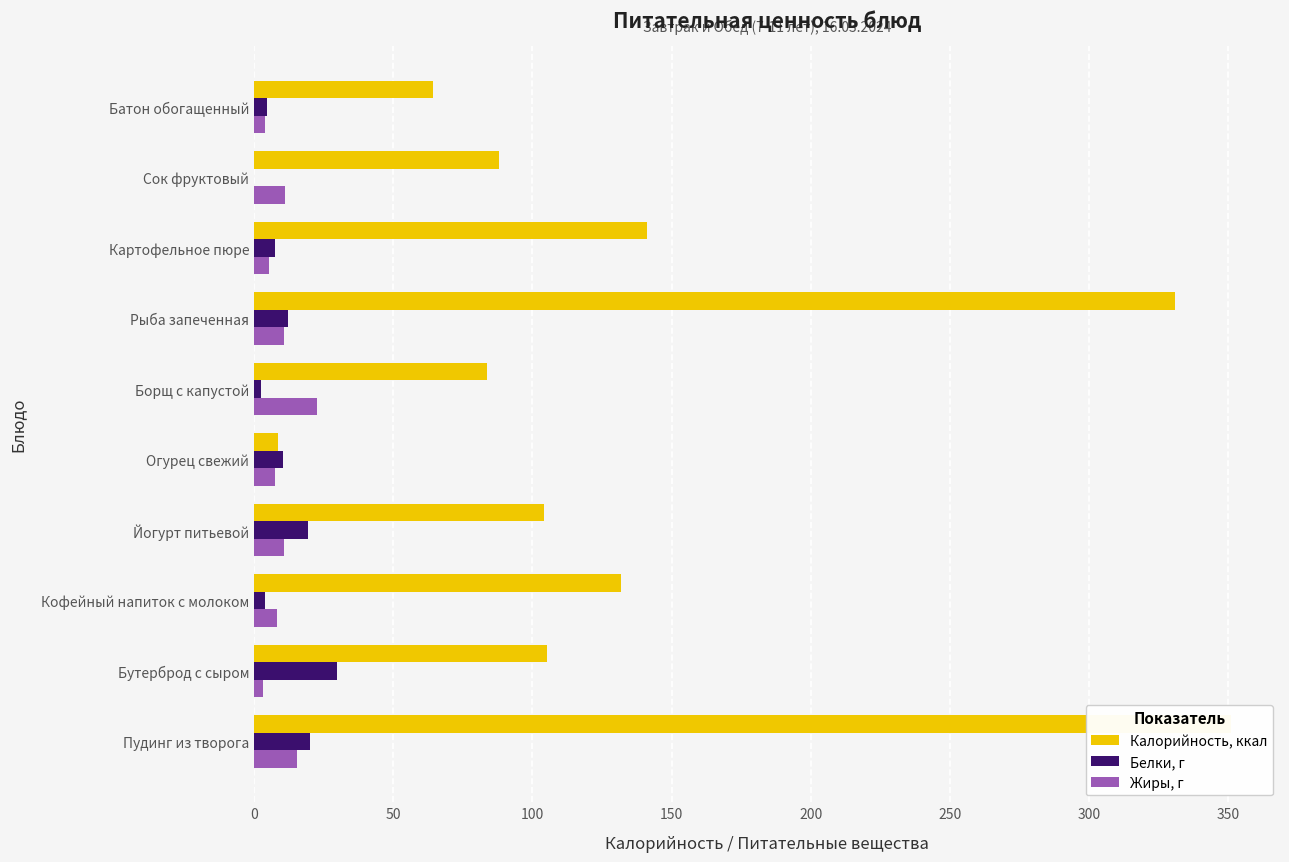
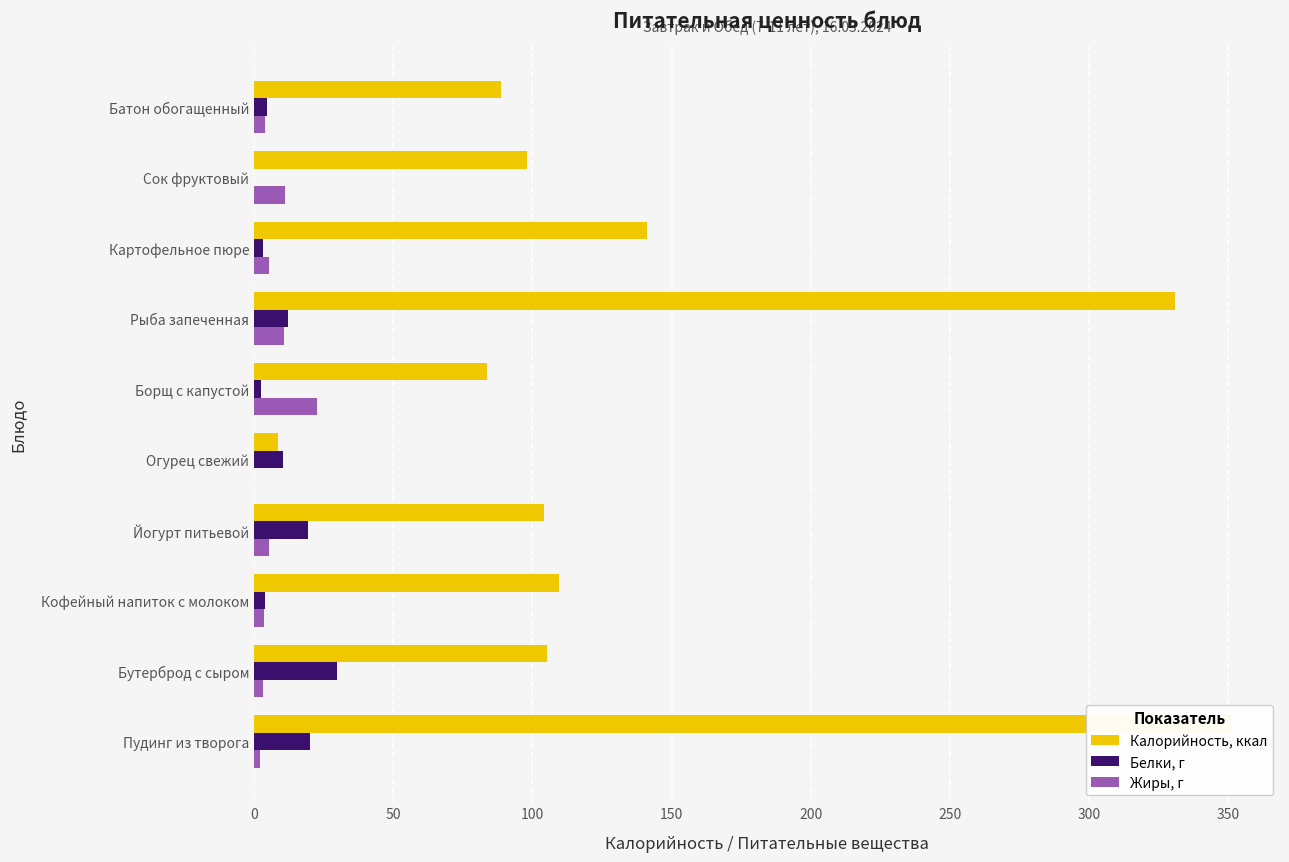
  {
    "Калорийность, ккал": {
-     "Батон обогащенный": 64,
-     "Сок фруктовый": 88,
+     "Батон обогащенный": 89,
+     "Сок фруктовый": 98,
      "Картофельное пюре": 141,
      "Рыба запеченная": 331,
      "Борщ с капустой": 84,
      "Огурец свежий": 8,
      "Йогурт питьевой": 104,
-     "Кофейный напиток с молоком": 132,
+     "Кофейный напиток с молоком": 109,
      "Бутерброд с сыром": 105
    },
    "Белки, г": {
      "Батон обогащенный": 5,
      "Сок фруктовый": 0,
-     "Картофельное пюре": 7,
+     "Картофельное пюре": 3,
      "Рыба запеченная": 12,
      "Борщ с капустой": 2,
      "Огурец свежий": 10,
      "Йогурт питьевой": 20,
      "Кофейный напиток с молоком": 4,
      "Бутерброд с сыром": 30,
      "Пудинг из творога": 20
    },
    "Жиры, г": {
      "Батон обогащенный": 4,
      "Сок фруктовый": 11,
      "Картофельное пюре": 5,
      "Рыба запеченная": 11,
      "Борщ с капустой": 23,
-     "Огурец свежий": 7,
-     "Йогурт питьевой": 11,
-     "Кофейный напиток с молоком": 8,
+     "Огурец свежий": 0,
+     "Йогурт питьевой": 5,
+     "Кофейный напиток с молоком": 4,
      "Бутерброд с сыром": 3,
-     "Пудинг из творога": 15
+     "Пудинг из творога": 2
    }
  }
